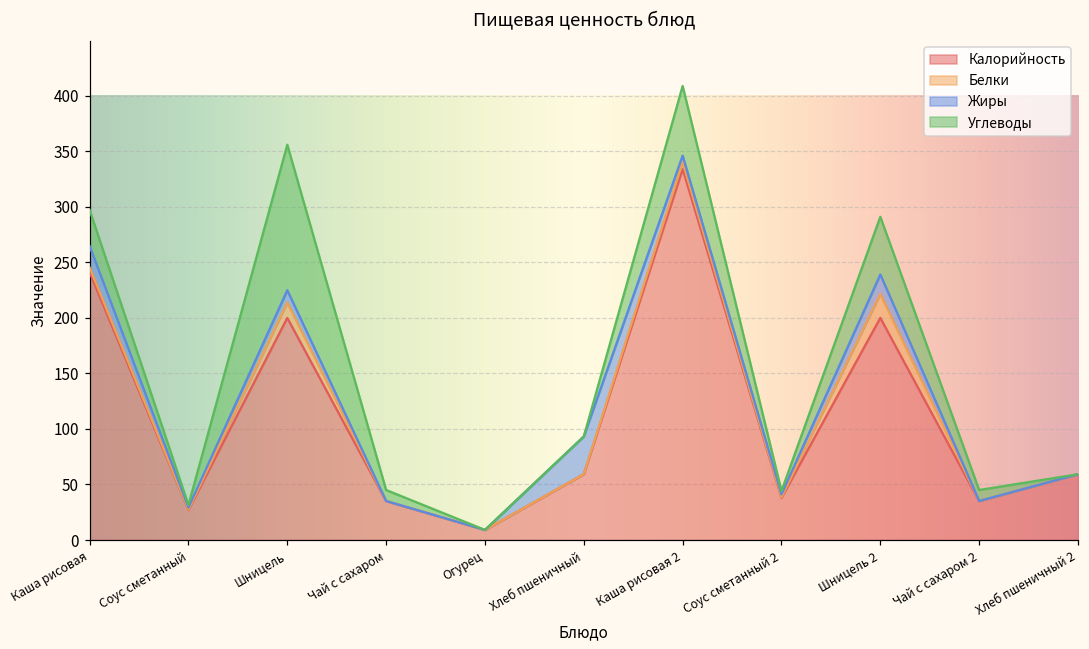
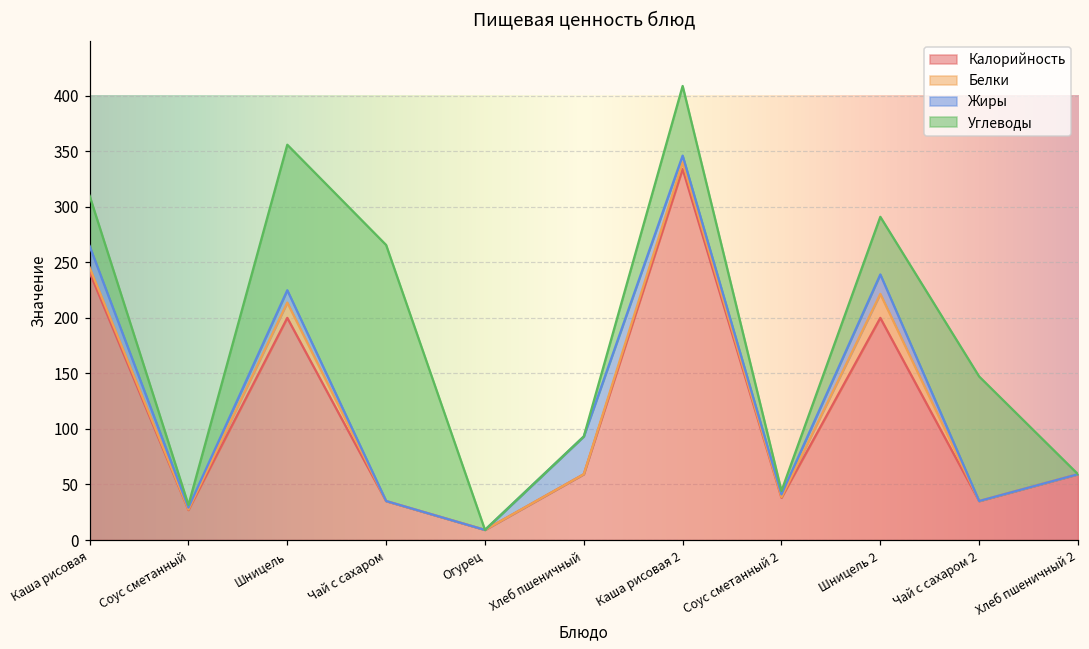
  {
    "Жиры": {
      "Каша рисовая": 19,
      "Шницель": 11,
      "Каша рисовая 2": 6,
      "Соус сметанный 2": 3,
      "Шницель 2": 18
    },
    "Углеводы": {
-     "Каша рисовая": 33,
+     "Каша рисовая": 45,
      "Шницель": 131,
-     "Чай с сахаром": 10,
+     "Чай с сахаром": 231,
      "Каша рисовая 2": 63,
      "Соус сметанный 2": 3,
      "Шницель 2": 52,
-     "Чай с сахаром 2": 10
+     "Чай с сахаром 2": 112
    }
  }
